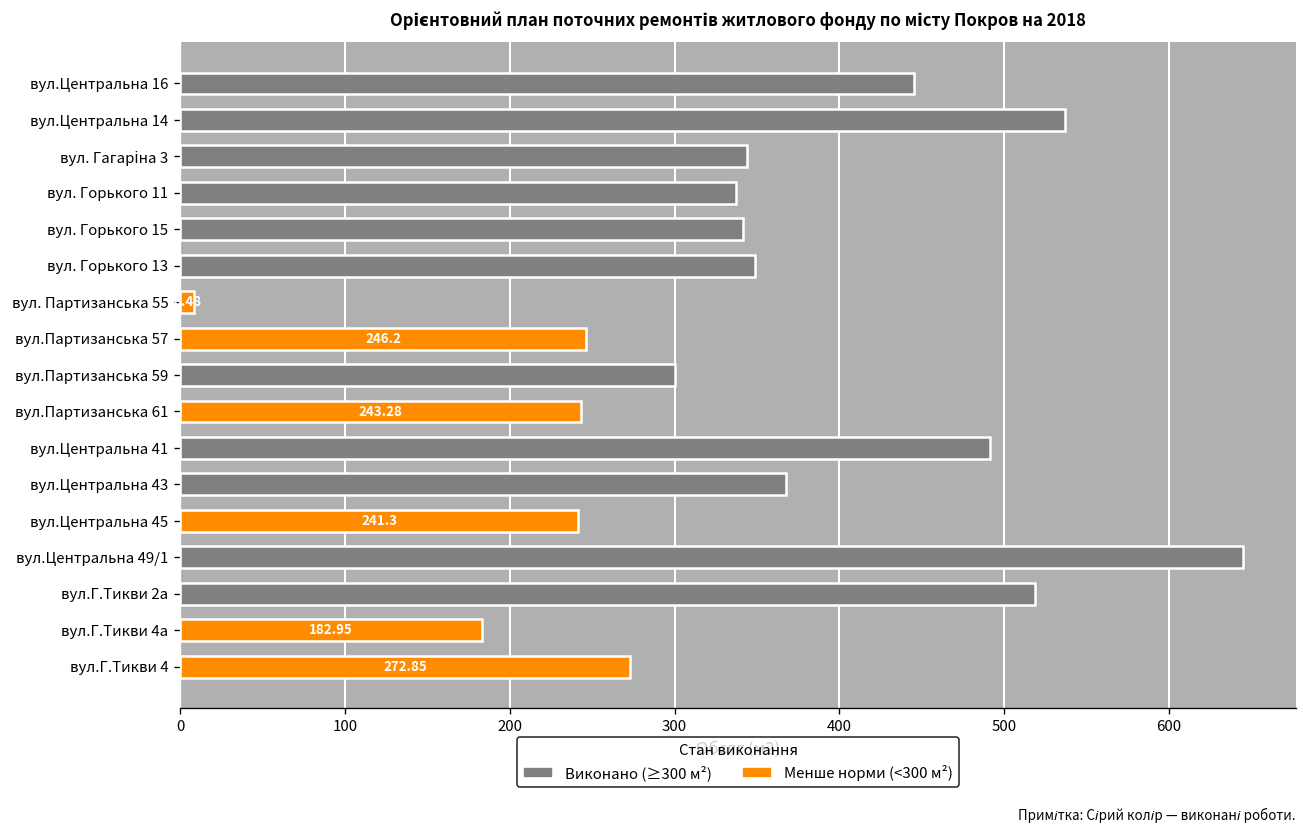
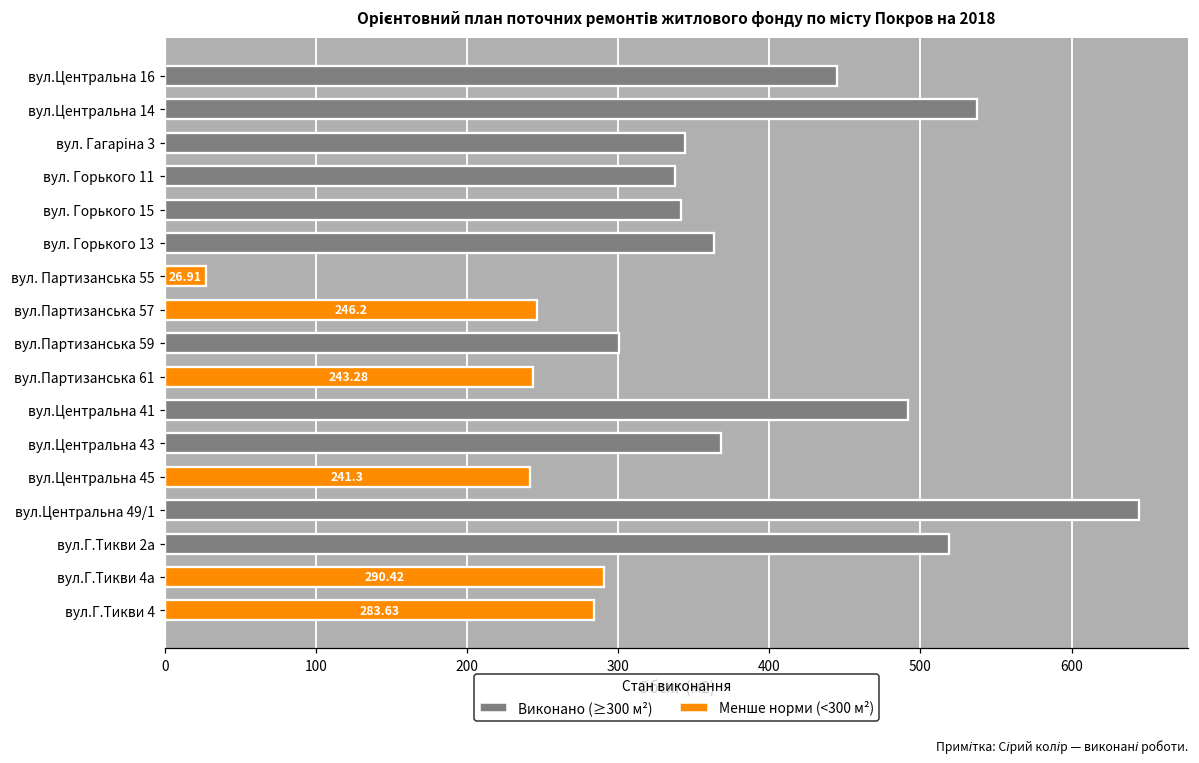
  {
-   "вул. Горького 13": 349,
-   "вул. Партизанська 55": 8.48,
+   "вул. Горького 13": 363,
+   "вул. Партизанська 55": 26.91,
    "вул.Партизанська 57": 246.2,
    "вул.Партизанська 61": 243.28,
    "вул.Центральна 45": 241.3,
-   "вул.Г.Тикви 4а": 182.95,
-   "вул.Г.Тикви 4": 272.85
+   "вул.Г.Тикви 4а": 290.42,
+   "вул.Г.Тикви 4": 283.63
  }
